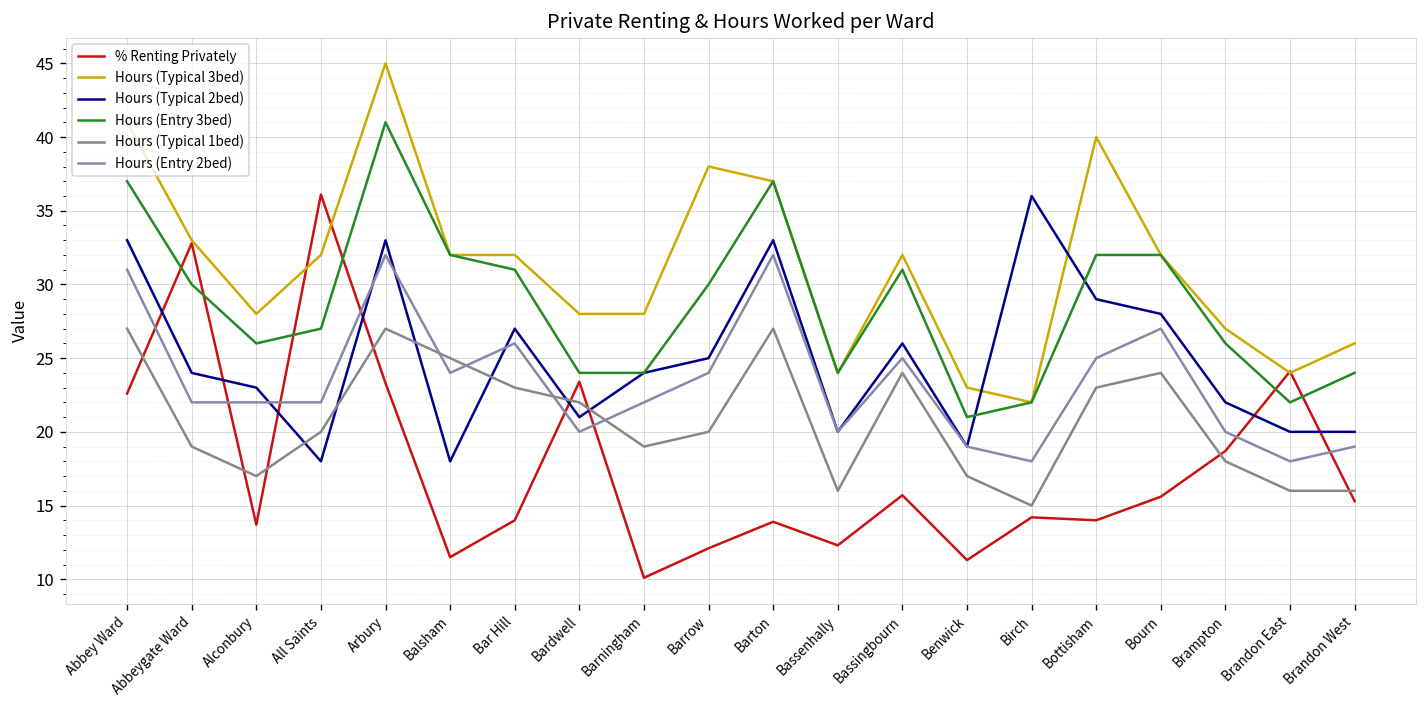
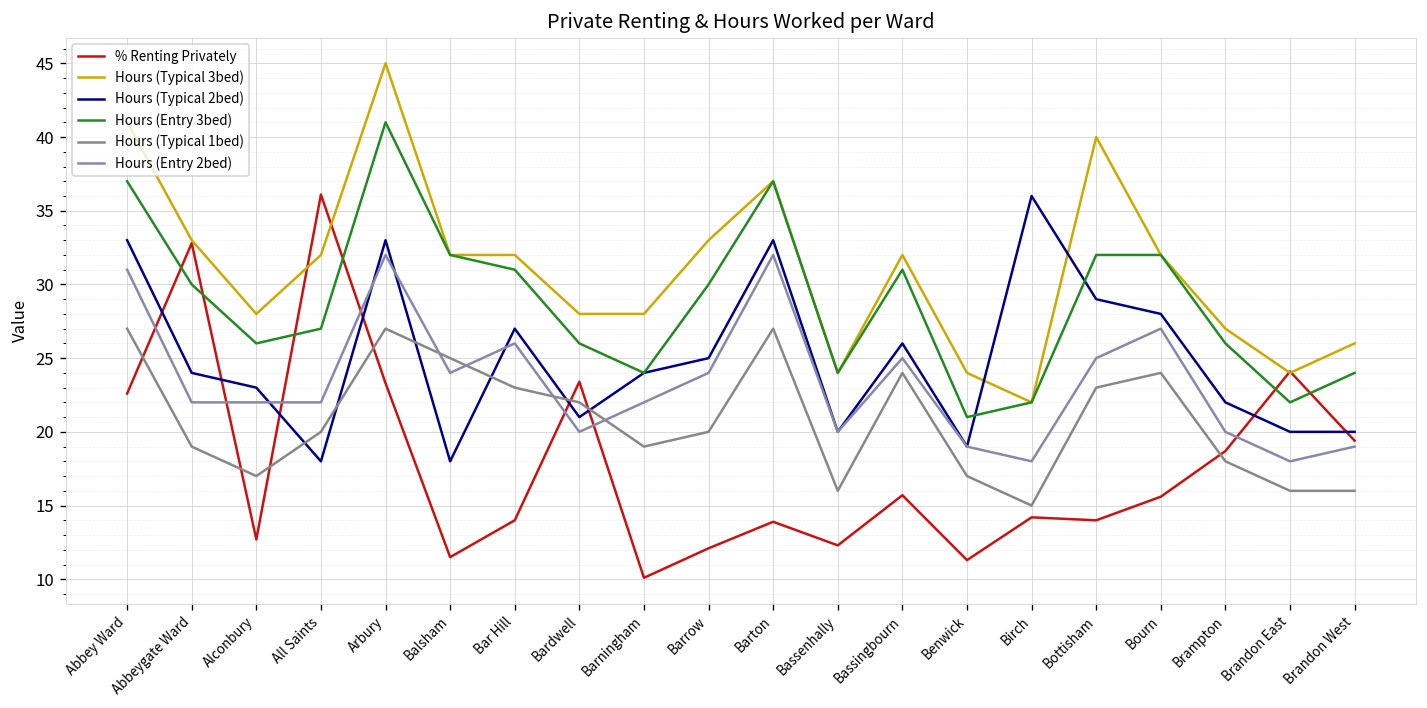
  {
    "% Renting Privately": {
      "Abbey Ward": 22.6,
-     "Alconbury": 13.7,
+     "Alconbury": 12.7,
      "All Saints": 36.1,
      "Arbury": 23.3,
      "Balsham": 11.5,
      "Bar Hill": 14.0,
      "Bardwell": 23.4,
      "Barningham": 10.1,
      "Barrow": 12.1,
      "Barton": 13.9,
      "Bassenhally": 12.3,
      "Bassingbourn": 15.7,
      "Benwick": 11.3,
      "Birch": 14.2,
      "Bottisham": 14.0,
      "Bourn": 15.6,
      "Brampton": 18.7,
-     "Brandon West": 15.3
+     "Brandon West": 19.4
    },
    "Hours (Typical 3bed)": {
      "Alconbury": 28,
      "All Saints": 32,
      "Arbury": 45,
      "Bar Hill": 32,
      "Bardwell": 28,
      "Barningham": 28,
-     "Barrow": 38,
+     "Barrow": 33,
      "Bassingbourn": 32,
-     "Benwick": 23,
+     "Benwick": 24,
      "Bottisham": 40,
      "Brampton": 27,
      "Brandon West": 26
    },
    "Hours (Typical 2bed)": {
      "Abbey Ward": 33.0,
      "Abbeygate Ward": 24.0,
      "Alconbury": 23.0,
      "All Saints": 18.0,
      "Arbury": 33.0,
      "Balsham": 18.0,
      "Bar Hill": 27.0,
      "Bardwell": 21.0,
      "Barrow": 25.0,
      "Barton": 33.0,
      "Bassingbourn": 26.0,
      "Birch": 36.0,
      "Bottisham": 29.0,
      "Bourn": 28.0,
      "Brampton": 22.0,
      "Brandon East": 20.0,
      "Brandon West": 20.0
    },
    "Hours (Entry 3bed)": {
      "Abbey Ward": 37,
      "Abbeygate Ward": 30,
      "Alconbury": 26,
      "All Saints": 27,
      "Arbury": 41,
      "Bar Hill": 31,
-     "Bardwell": 24,
+     "Bardwell": 26,
      "Barrow": 30,
      "Bassingbourn": 31,
      "Benwick": 21,
      "Bottisham": 32,
      "Brampton": 26,
      "Brandon East": 22,
      "Brandon West": 24
    }
  }
